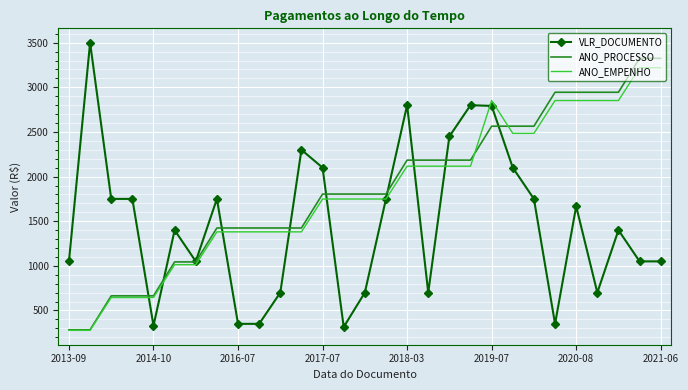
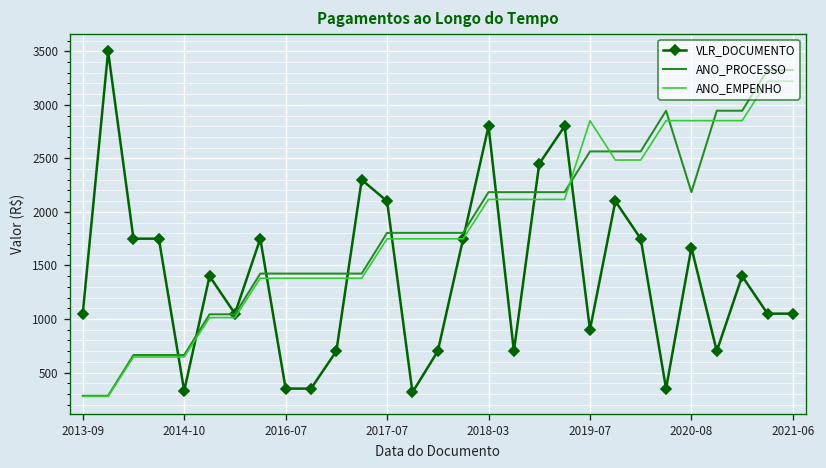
  {
    "VLR_DOCUMENTO": {
      "2013-09": 1100,
      "2014-10": 300,
      "2016-07": 400,
      "2017-07": 2100,
      "2018-03": 2800,
-     "2019-07": 2800,
+     "2019-07": 900,
      "2020-08": 1700,
      "2021-06": 1100
    },
    "ANO_PROCESSO": {
      "2016-07": 1400,
      "2017-07": 1800,
      "2018-03": 2200,
      "2019-07": 2600,
-     "2020-08": 2900
+     "2020-08": 2200
    },
    "ANO_EMPENHO": {
      "2016-07": 1400,
      "2017-07": 1700,
      "2018-03": 2100,
      "2019-07": 2900,
      "2020-08": 2900
    }
  }
